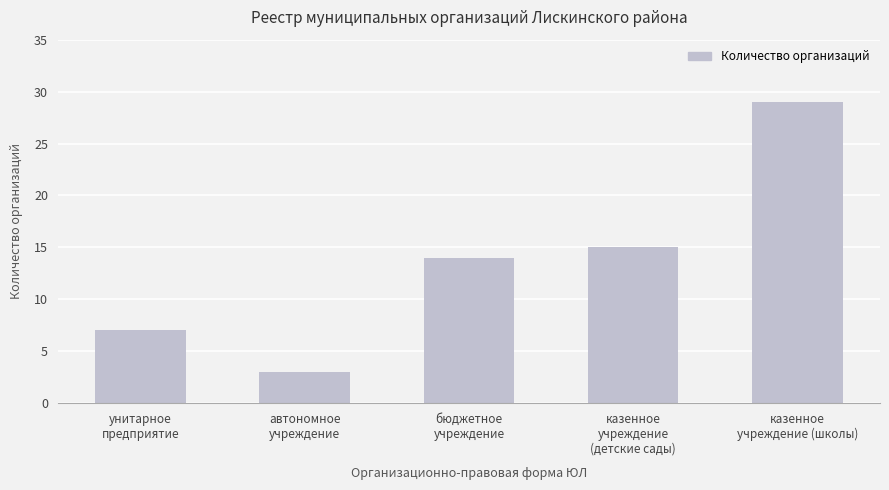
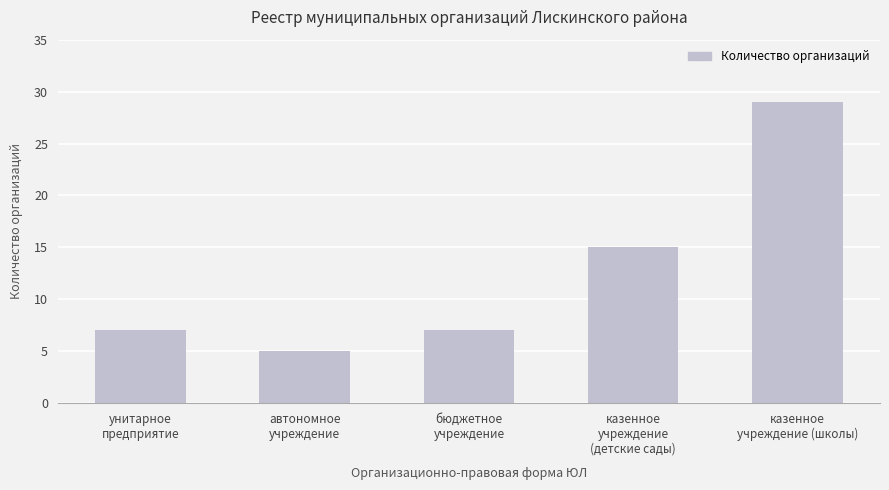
  {
    "унитарное предприятие": 7,
-   "автономное учреждение": 3,
-   "бюджетное учреждение": 14,
+   "автономное учреждение": 5,
+   "бюджетное учреждение": 7,
    "казенное учреждение (детские сады)": 15,
    "казенное учреждение (школы)": 29
  }
